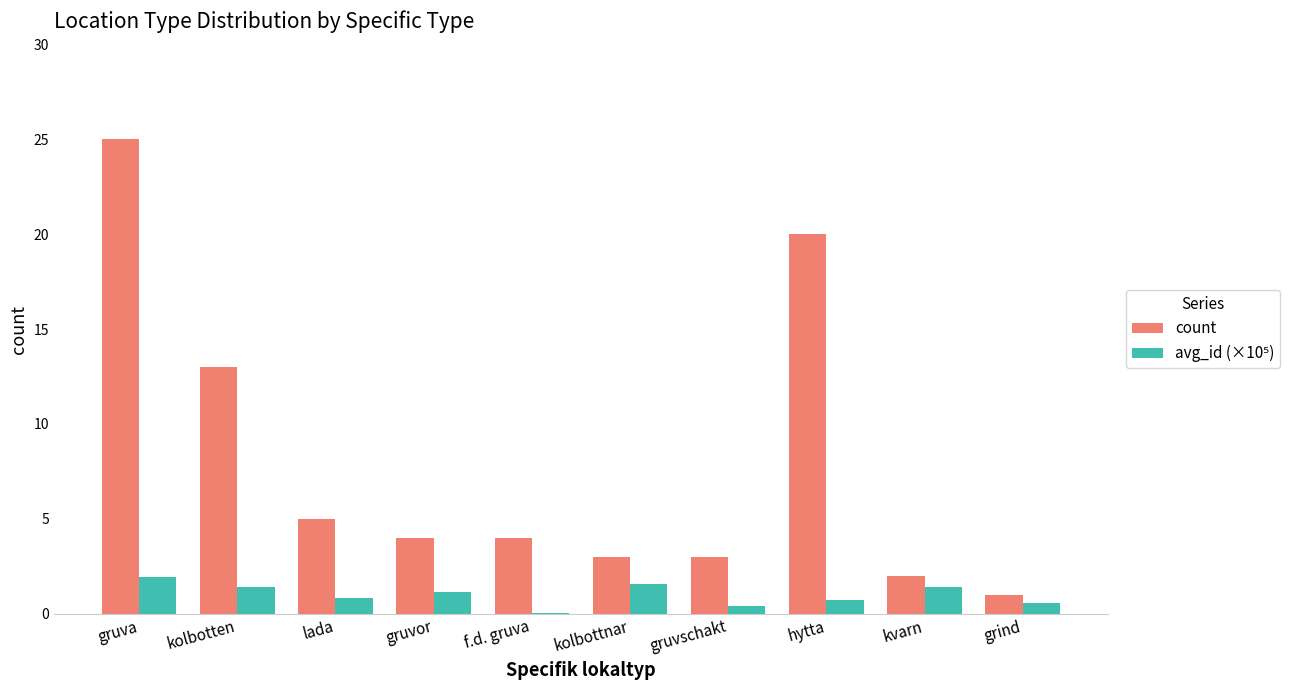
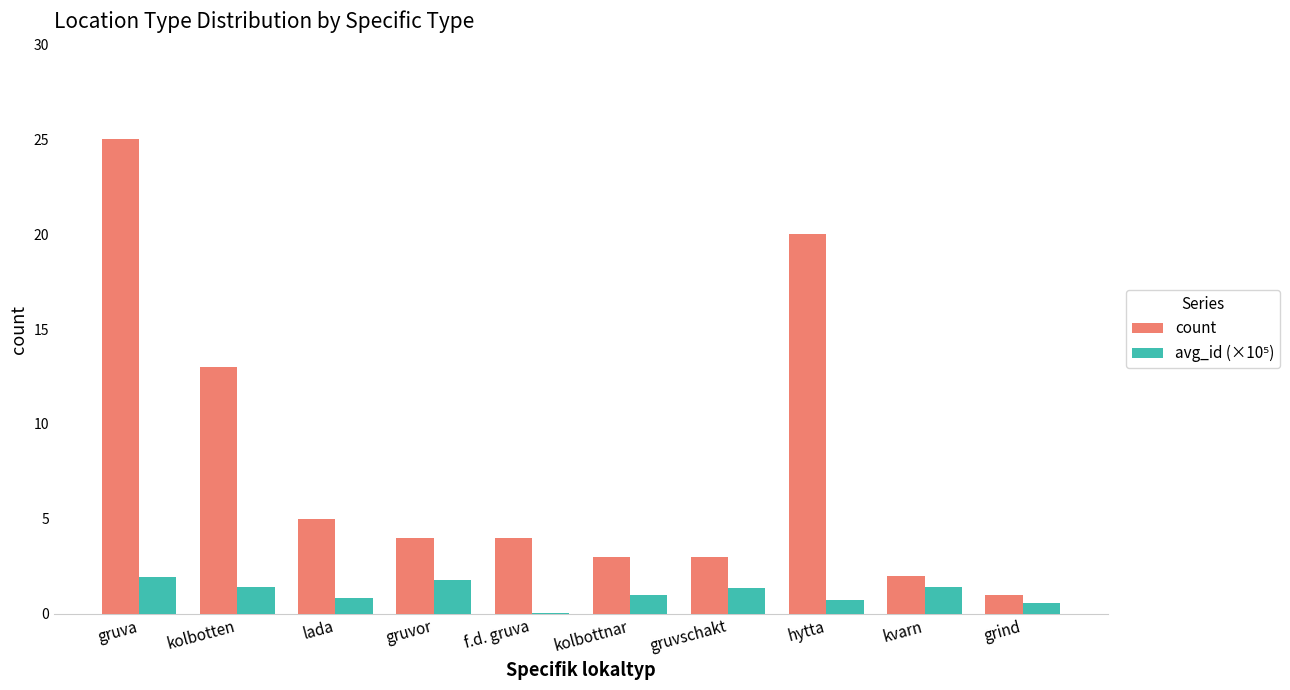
  {
    "count": {
      "gruva": 25.0,
      "kolbotten": 13.0,
      "lada": 5.0,
      "gruvor": 4.0,
      "f.d. gruva": 4.0,
      "kolbottnar": 3.0,
      "gruvschakt": 3.0,
      "hytta": 20.0,
      "kvarn": 2.0,
      "grind": 1.0
    },
    "avg_id (×10⁵)": {
      "gruva": 2.0,
      "kolbotten": 1.4,
      "lada": 0.8,
-     "gruvor": 1.2,
-     "kolbottnar": 1.6,
-     "gruvschakt": 0.4,
+     "gruvor": 1.8,
+     "kolbottnar": 1.0,
+     "gruvschakt": 1.4,
      "hytta": 0.7,
      "kvarn": 1.4,
      "grind": 0.5
    }
  }
